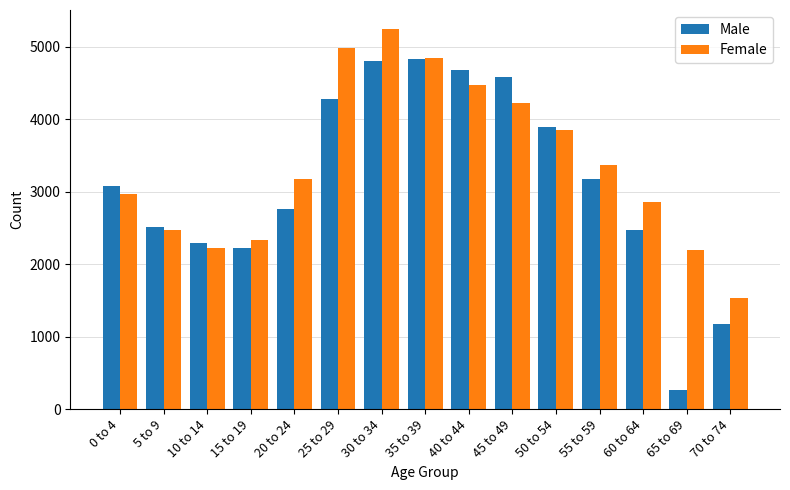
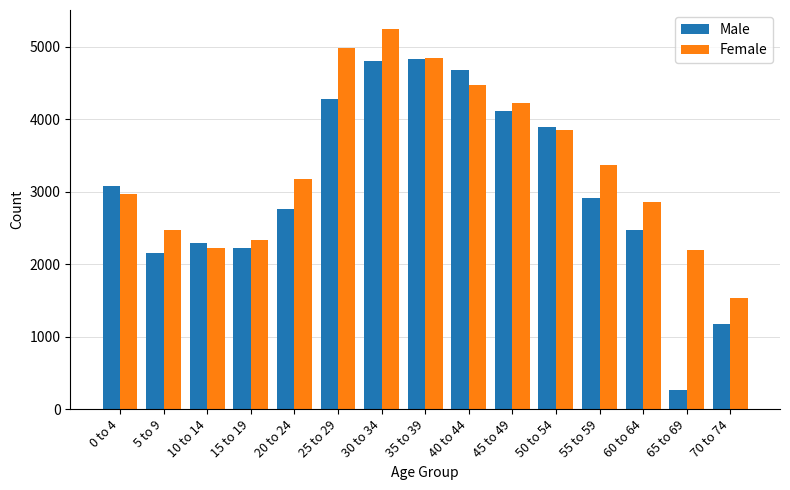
  {
    "Male": {
      "0 to 4": 3100,
-     "5 to 9": 2500,
+     "5 to 9": 2200,
      "10 to 14": 2300,
      "15 to 19": 2200,
      "20 to 24": 2800,
      "25 to 29": 4300,
      "30 to 34": 4800,
      "35 to 39": 4800,
      "40 to 44": 4700,
-     "45 to 49": 4600,
+     "45 to 49": 4100,
      "50 to 54": 3900,
-     "55 to 59": 3200,
+     "55 to 59": 2900,
      "60 to 64": 2500,
      "65 to 69": 300,
      "70 to 74": 1200
    },
    "Female": {
      "0 to 4": 3000,
      "5 to 9": 2500,
      "10 to 14": 2200,
      "15 to 19": 2300,
      "20 to 24": 3200,
      "25 to 29": 5000,
      "30 to 34": 5200,
      "35 to 39": 4800,
      "40 to 44": 4500,
      "45 to 49": 4200,
      "50 to 54": 3900,
      "55 to 59": 3400,
      "60 to 64": 2900,
      "65 to 69": 2200,
      "70 to 74": 1500
    }
  }
